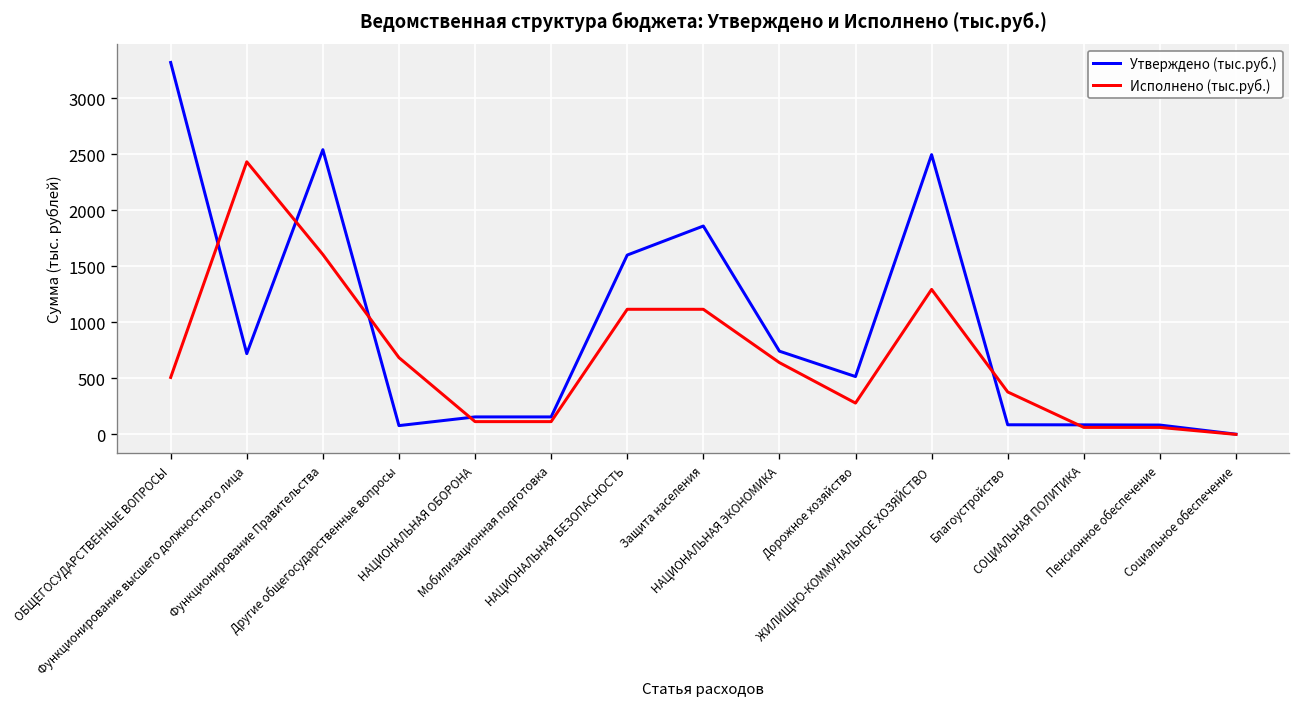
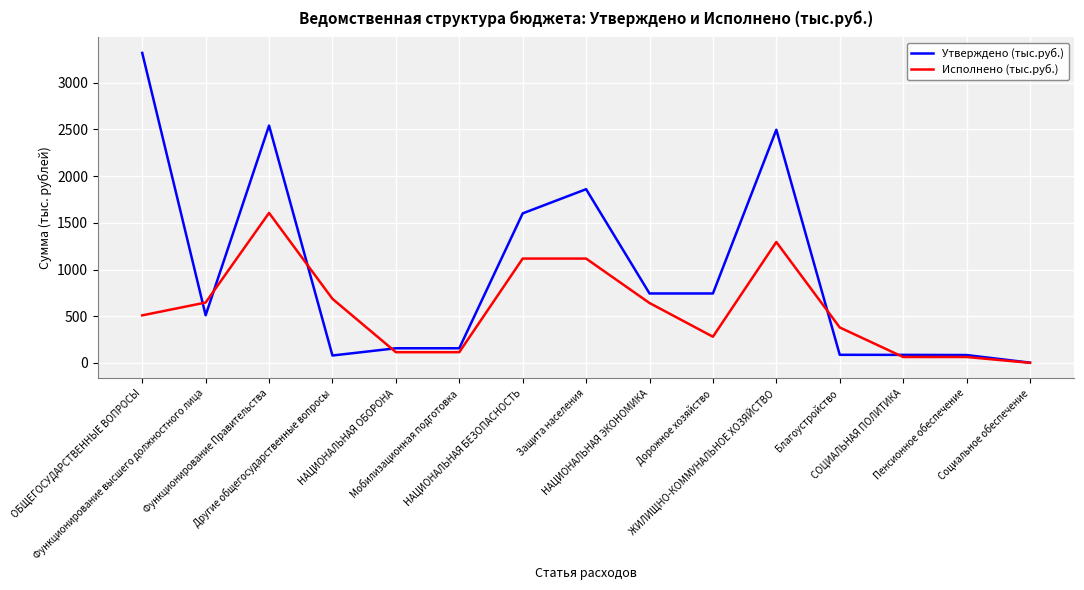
  {
    "Утверждено (тыс.руб.)": {
      "ОБЩЕГОСУДАРСТВЕННЫЕ ВОПРОСЫ": 3300,
-     "Функционирование высшего должностного лица": 700,
+     "Функционирование высшего должностного лица": 500,
      "Функционирование Правительства": 2500,
      "Другие общегосударственные вопросы": 100,
      "НАЦИОНАЛЬНАЯ ОБОРОНА": 200,
      "Мобилизационная подготовка": 200,
      "НАЦИОНАЛЬНАЯ БЕЗОПАСНОСТЬ": 1600,
      "Защита населения": 1900,
      "НАЦИОНАЛЬНАЯ ЭКОНОМИКА": 700,
-     "Дорожное хозяйство": 500,
+     "Дорожное хозяйство": 700,
      "ЖИЛИЩНО-КОММУНАЛЬНОЕ ХОЗЯЙСТВО": 2500,
      "Благоустройство": 100
    },
    "Исполнено (тыс.руб.)": {
      "ОБЩЕГОСУДАРСТВЕННЫЕ ВОПРОСЫ": 500,
-     "Функционирование высшего должностного лица": 2400,
+     "Функционирование высшего должностного лица": 600,
      "Функционирование Правительства": 1600,
      "Другие общегосударственные вопросы": 700,
      "НАЦИОНАЛЬНАЯ ОБОРОНА": 100,
      "Мобилизационная подготовка": 100,
      "НАЦИОНАЛЬНАЯ БЕЗОПАСНОСТЬ": 1100,
      "Защита населения": 1100,
      "НАЦИОНАЛЬНАЯ ЭКОНОМИКА": 600,
      "Дорожное хозяйство": 300,
      "ЖИЛИЩНО-КОММУНАЛЬНОЕ ХОЗЯЙСТВО": 1300,
      "Благоустройство": 400
    }
  }
